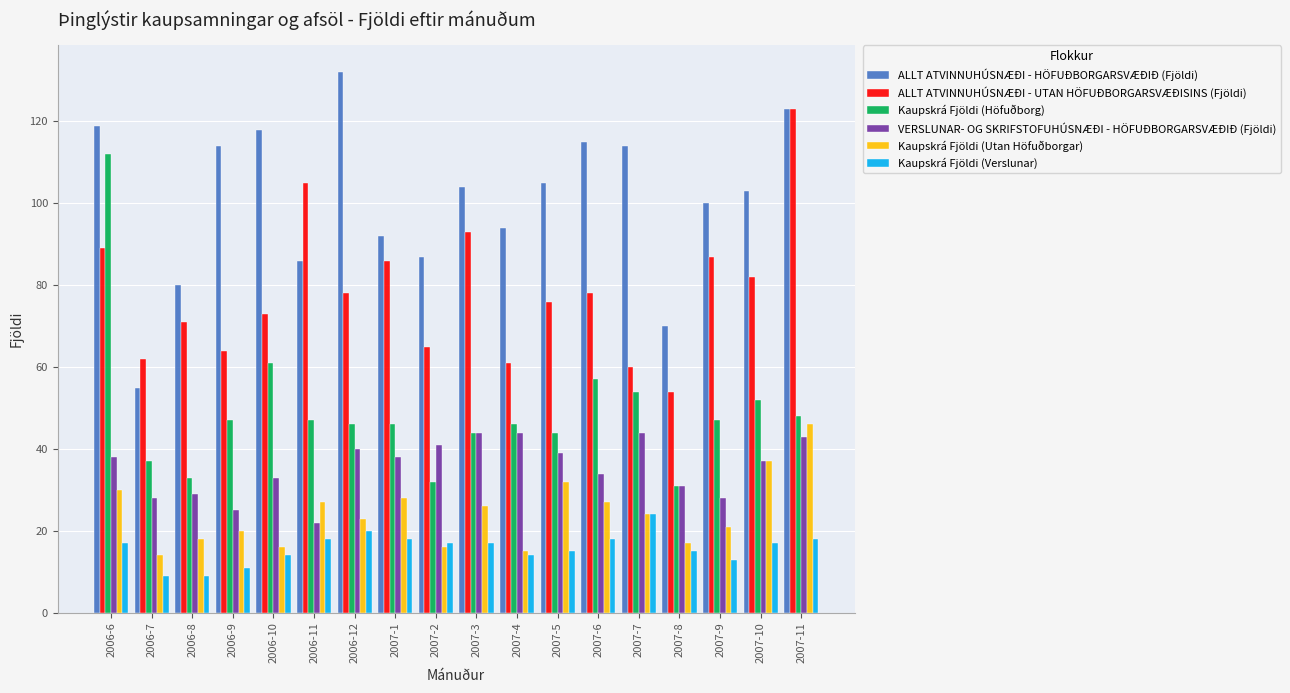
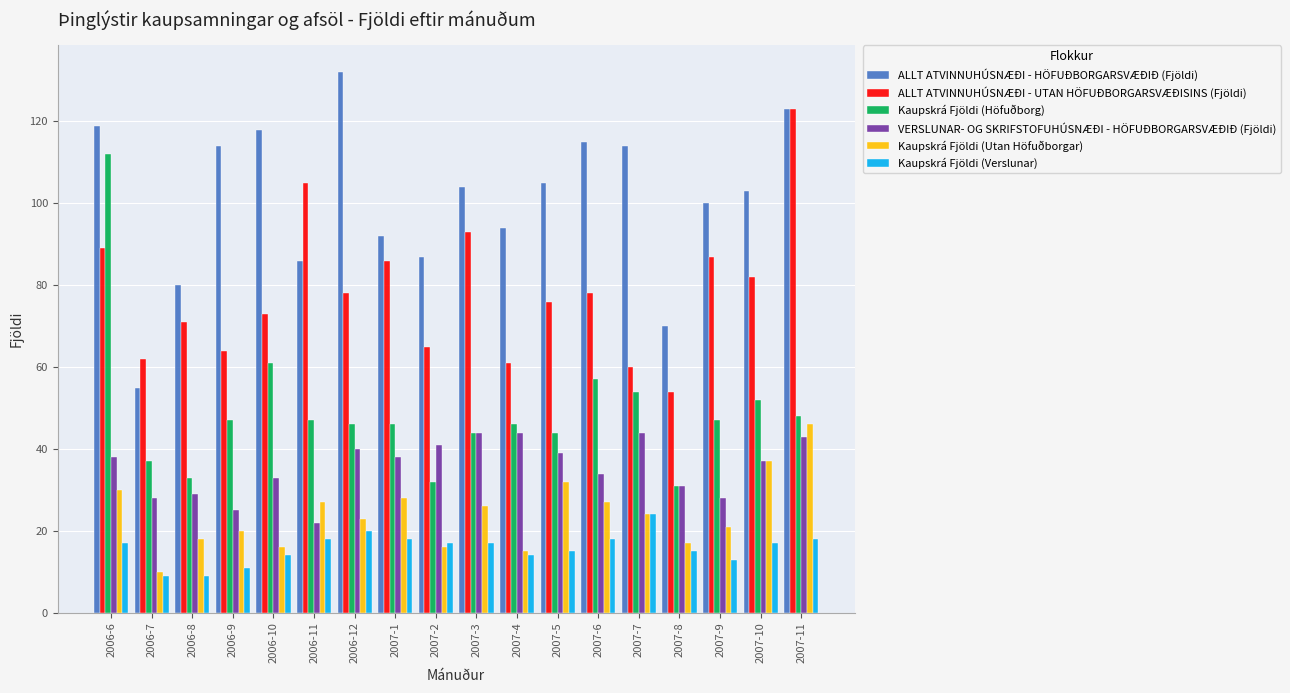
  {
    "ALLT ATVINNUHÚSNÆÐI - HÖFUÐBORGARSVÆÐIÐ (Fjöldi)": {
      "2006-6": 119,
      "2006-7": 55,
      "2006-8": 80,
      "2006-9": 114,
      "2006-10": 118,
      "2006-11": 86,
      "2006-12": 132,
      "2007-1": 92,
      "2007-2": 87,
      "2007-3": 104,
      "2007-4": 94,
      "2007-5": 105,
      "2007-6": 115,
      "2007-7": 114,
      "2007-8": 70,
      "2007-9": 100,
      "2007-10": 103,
      "2007-11": 123
    },
    "ALLT ATVINNUHÚSNÆÐI - UTAN HÖFUÐBORGARSVÆÐISINS (Fjöldi)": {
      "2006-6": 89,
      "2006-7": 62,
      "2006-8": 71,
      "2006-9": 64,
      "2006-10": 73,
      "2006-11": 105,
      "2006-12": 78,
      "2007-1": 86,
      "2007-2": 65,
      "2007-3": 93,
      "2007-4": 61,
      "2007-5": 76,
      "2007-6": 78,
      "2007-7": 60,
      "2007-8": 54,
      "2007-9": 87,
      "2007-10": 82,
      "2007-11": 123
    },
    "Kaupskrá Fjöldi (Höfuðborg)": {
      "2006-6": 112,
      "2006-7": 37,
      "2006-8": 33,
      "2006-9": 47,
      "2006-10": 61,
      "2006-11": 47,
      "2006-12": 46,
      "2007-1": 46,
      "2007-2": 32,
      "2007-3": 44,
      "2007-4": 46,
      "2007-5": 44,
      "2007-6": 57,
      "2007-7": 54,
      "2007-8": 31,
      "2007-9": 47,
      "2007-10": 52,
      "2007-11": 48
    },
    "VERSLUNAR- OG SKRIFSTOFUHÚSNÆÐI - HÖFUÐBORGARSVÆÐIÐ (Fjöldi)": {
      "2006-6": 38,
      "2006-7": 28,
      "2006-8": 29,
      "2006-9": 25,
      "2006-10": 33,
      "2006-11": 22,
      "2006-12": 40,
      "2007-1": 38,
      "2007-2": 41,
      "2007-3": 44,
      "2007-4": 44,
      "2007-5": 39,
      "2007-6": 34,
      "2007-7": 44,
      "2007-8": 31,
      "2007-9": 28,
      "2007-10": 37,
      "2007-11": 43
    },
    "Kaupskrá Fjöldi (Utan Höfuðborgar)": {
      "2006-6": 30,
-     "2006-7": 14,
+     "2006-7": 10,
      "2006-8": 18,
      "2006-9": 20,
      "2006-10": 16,
      "2006-11": 27,
      "2006-12": 23,
      "2007-1": 28,
      "2007-2": 16,
      "2007-3": 26,
      "2007-4": 15,
      "2007-5": 32,
      "2007-6": 27,
      "2007-7": 24,
      "2007-8": 17,
      "2007-9": 21,
      "2007-10": 37,
      "2007-11": 46
    },
    "Kaupskrá Fjöldi (Verslunar)": {
      "2006-6": 17,
      "2006-7": 9,
      "2006-8": 9,
      "2006-9": 11,
      "2006-10": 14,
      "2006-11": 18,
      "2006-12": 20,
      "2007-1": 18,
      "2007-2": 17,
      "2007-3": 17,
      "2007-4": 14,
      "2007-5": 15,
      "2007-6": 18,
      "2007-7": 24,
      "2007-8": 15,
      "2007-9": 13,
      "2007-10": 17,
      "2007-11": 18
    }
  }
